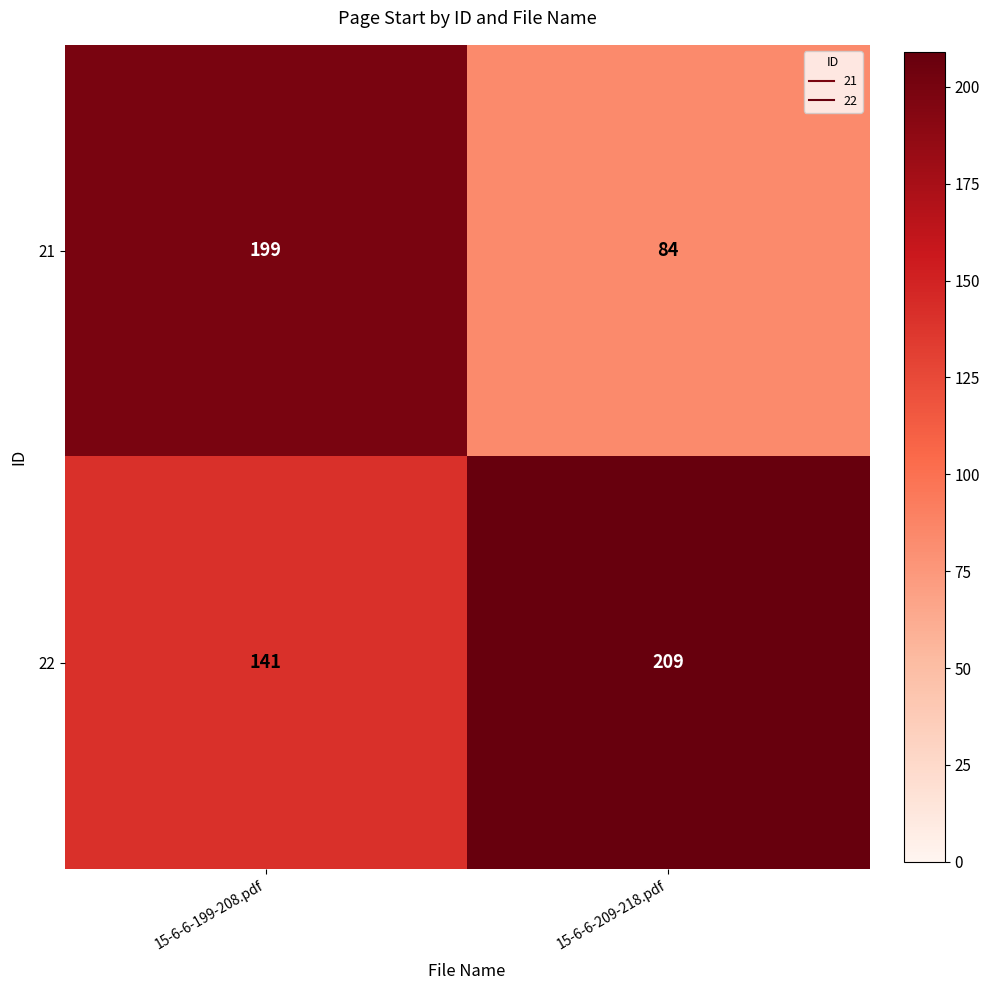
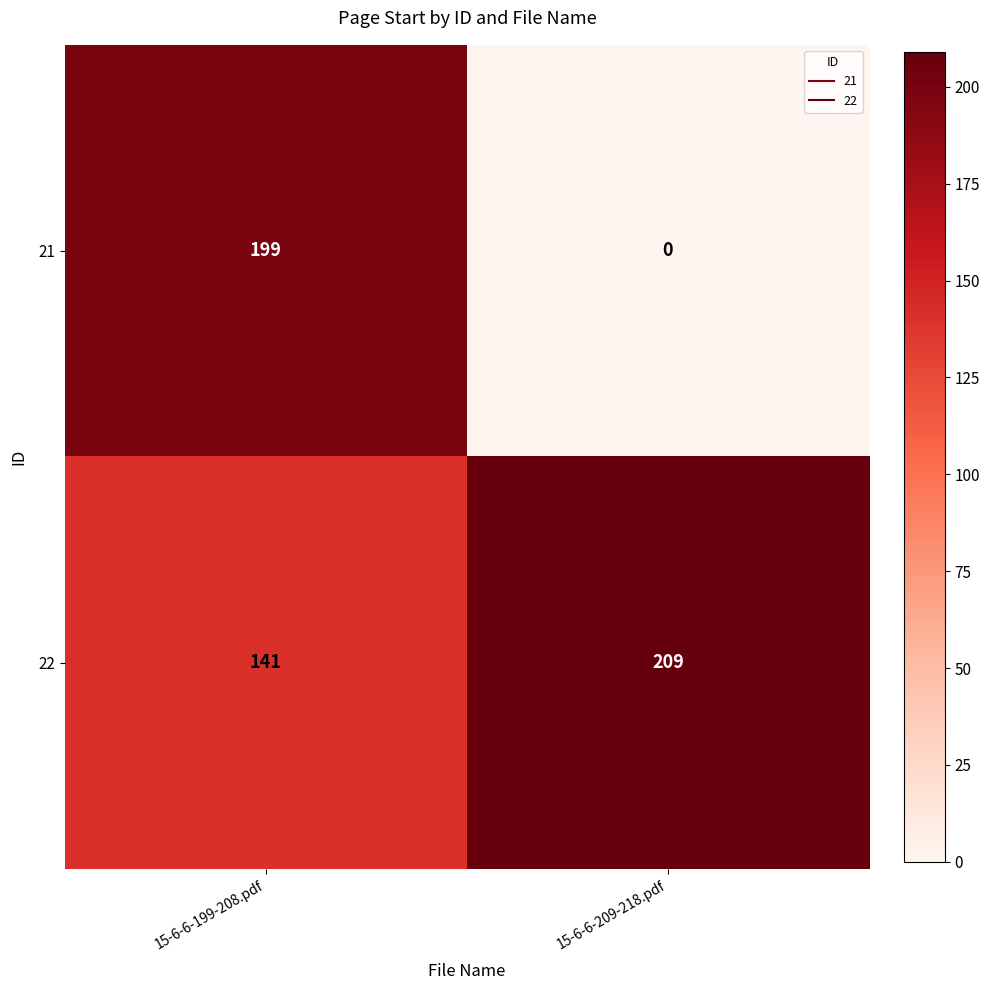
  {
    "21": {
      "15-6-6-199-208.pdf": 199,
-     "15-6-6-209-218.pdf": 84
+     "15-6-6-209-218.pdf": 0
    },
    "22": {
      "15-6-6-199-208.pdf": 141,
      "15-6-6-209-218.pdf": 209
    }
  }
